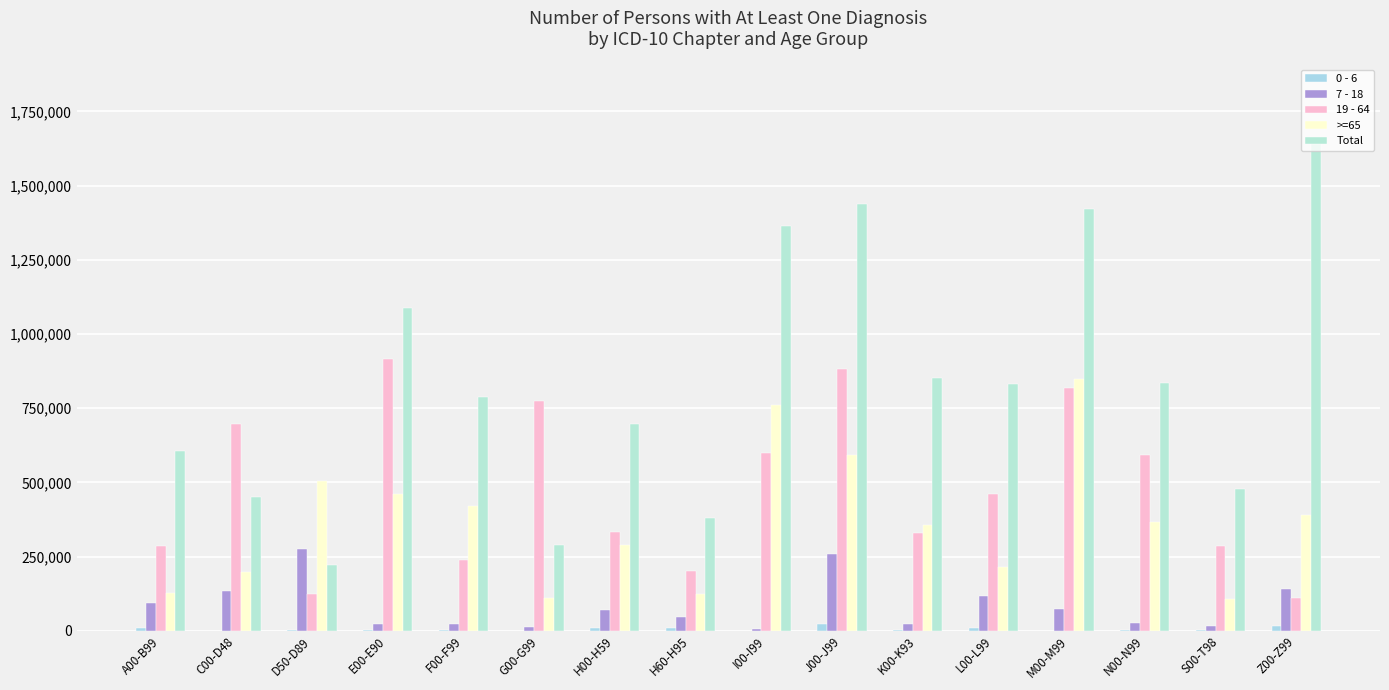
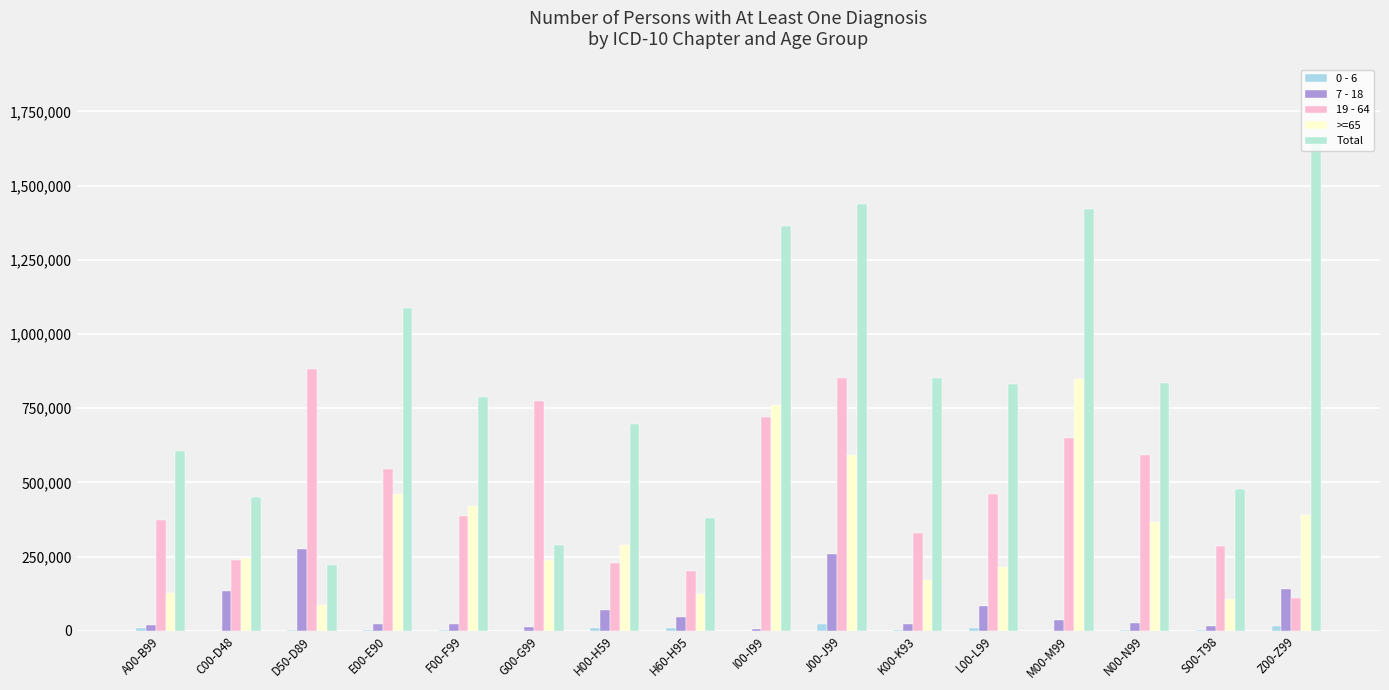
  {
    "7 - 18": {
-     "A00-B99": "90,000",
+     "A00-B99": "20,000",
      "C00-D48": "130,000",
      "D50-D89": "270,000",
      "E00-E90": "20,000",
      "F00-F99": "20,000",
      "G00-G99": "10,000",
      "H00-H59": "70,000",
      "H60-H95": "50,000",
      "J00-J99": "260,000",
      "K00-K93": "20,000",
-     "L00-L99": "120,000",
-     "M00-M99": "70,000",
+     "L00-L99": "80,000",
+     "M00-M99": "40,000",
      "N00-N99": "30,000",
      "S00-T98": "10,000",
      "Z00-Z99": "140,000"
    },
    "19 - 64": {
-     "A00-B99": "280,000",
-     "C00-D48": "700,000",
-     "D50-D89": "120,000",
-     "E00-E90": "920,000",
-     "F00-F99": "240,000",
+     "A00-B99": "370,000",
+     "C00-D48": "240,000",
+     "D50-D89": "880,000",
+     "E00-E90": "550,000",
+     "F00-F99": "390,000",
      "G00-G99": "770,000",
-     "H00-H59": "330,000",
+     "H00-H59": "230,000",
      "H60-H95": "200,000",
-     "I00-I99": "600,000",
-     "J00-J99": "880,000",
+     "I00-I99": "720,000",
+     "J00-J99": "850,000",
      "K00-K93": "330,000",
      "L00-L99": "460,000",
-     "M00-M99": "820,000",
+     "M00-M99": "650,000",
      "N00-N99": "590,000",
      "S00-T98": "290,000",
      "Z00-Z99": "110,000"
    },
    ">=65": {
      "A00-B99": "130,000",
-     "C00-D48": "200,000",
-     "D50-D89": "510,000",
+     "C00-D48": "250,000",
+     "D50-D89": "90,000",
      "E00-E90": "460,000",
      "F00-F99": "420,000",
-     "G00-G99": "110,000",
+     "G00-G99": "240,000",
      "H00-H59": "290,000",
      "H60-H95": "120,000",
      "I00-I99": "760,000",
      "J00-J99": "590,000",
-     "K00-K93": "360,000",
+     "K00-K93": "170,000",
      "L00-L99": "210,000",
      "M00-M99": "850,000",
      "N00-N99": "370,000",
      "S00-T98": "110,000",
      "Z00-Z99": "390,000"
    }
  }
